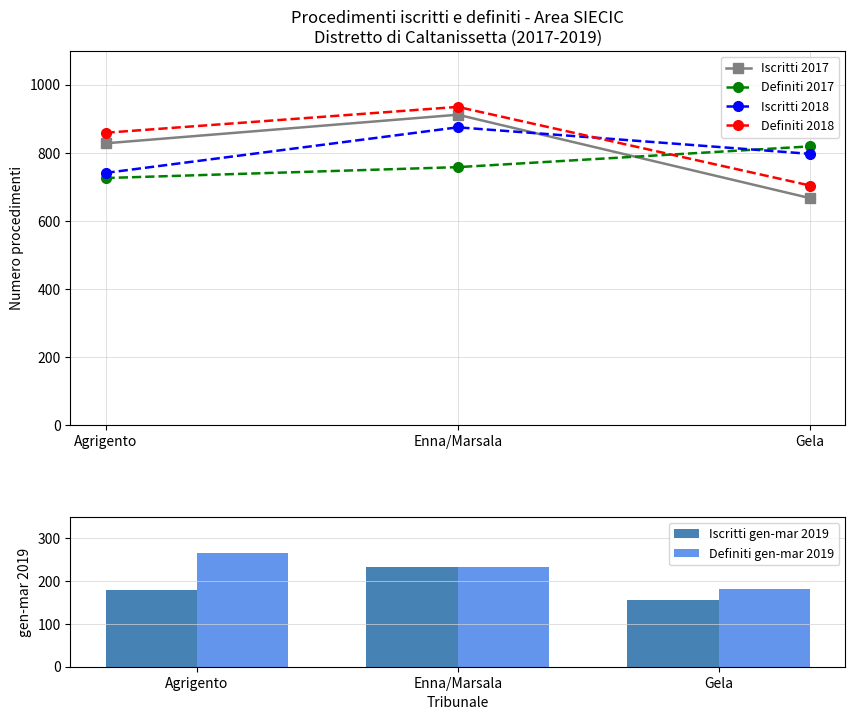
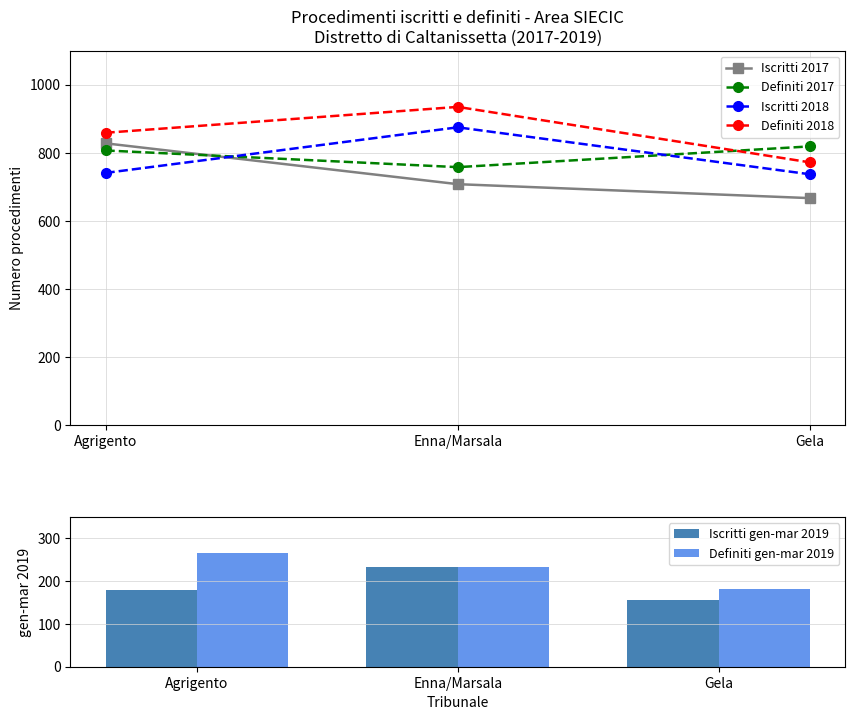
  {
    "Procedimenti iscritti e definiti - Area SIECIC Distretto di Caltanissetta (2017-2019)": {
      "Iscritti 2017": {
        "Agrigento": 830,
-       "Enna/Marsala": 910,
+       "Enna/Marsala": 710,
        "Gela": 670
      },
      "Definiti 2017": {
-       "Agrigento": 730,
+       "Agrigento": 810,
        "Enna/Marsala": 760,
        "Gela": 820
      },
      "Iscritti 2018": {
        "Agrigento": 740,
        "Enna/Marsala": 880,
-       "Gela": 800
+       "Gela": 740
      },
      "Definiti 2018": {
        "Agrigento": 860,
        "Enna/Marsala": 940,
-       "Gela": 700
+       "Gela": 770
      }
    }
  }
